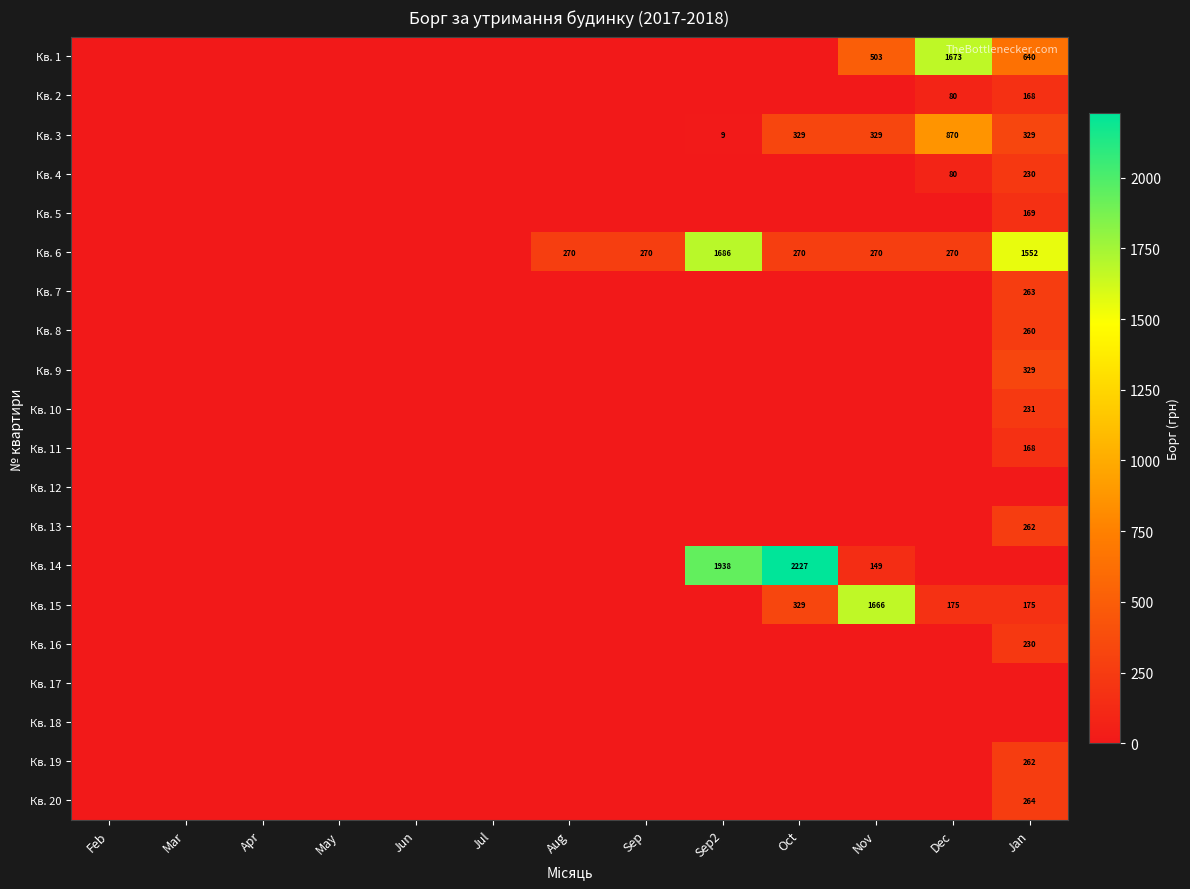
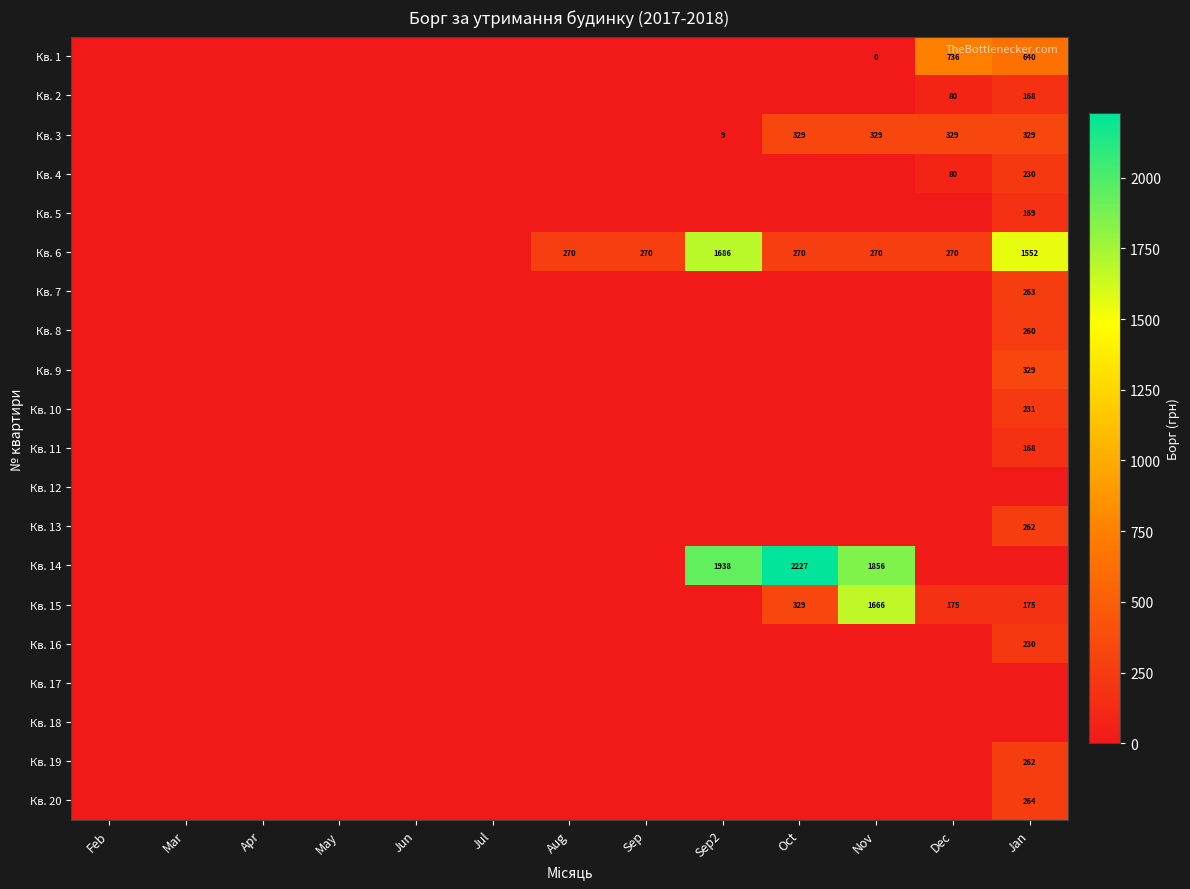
  {
    "Кв. 1": {
-     "Nov": 503,
-     "Dec": 1673
+     "Nov": 0,
+     "Dec": 736
    },
    "Кв. 2": {
      "Dec": 80,
      "Jan": 168
    },
    "Кв. 3": {
      "Sep2": 9,
      "Oct": 329,
      "Nov": 329,
-     "Dec": 870,
+     "Dec": 329,
      "Jan": 329
    },
    "Кв. 4": {
      "Dec": 80,
      "Jan": 230
    },
    "Кв. 5": {
      "Jan": 169
    },
    "Кв. 6": {
      "Aug": 270,
      "Sep": 270,
      "Sep2": 1686,
      "Oct": 270,
      "Nov": 270,
      "Dec": 270,
      "Jan": 1552
    },
    "Кв. 7": {
      "Jan": 263
    },
    "Кв. 8": {
      "Jan": 260
    },
    "Кв. 9": {
      "Jan": 329
    },
    "Кв. 10": {
      "Jan": 231
    },
    "Кв. 11": {
      "Jan": 168
    },
    "Кв. 13": {
      "Jan": 262
    },
    "Кв. 14": {
      "Sep2": 1938,
      "Oct": 2227,
-     "Nov": 149
+     "Nov": 1856
    },
    "Кв. 15": {
      "Oct": 329,
      "Nov": 1666,
      "Dec": 175,
      "Jan": 175
    },
    "Кв. 16": {
      "Jan": 230
    },
    "Кв. 19": {
      "Jan": 262
    },
    "Кв. 20": {
      "Jan": 264
    }
  }
